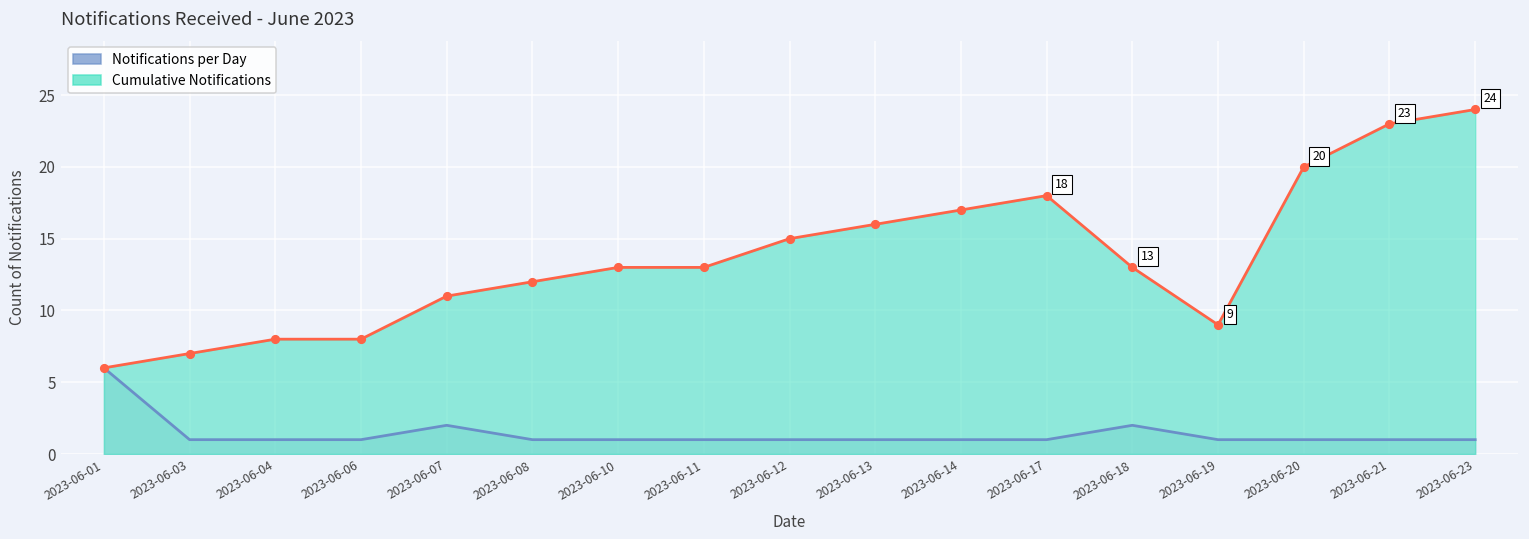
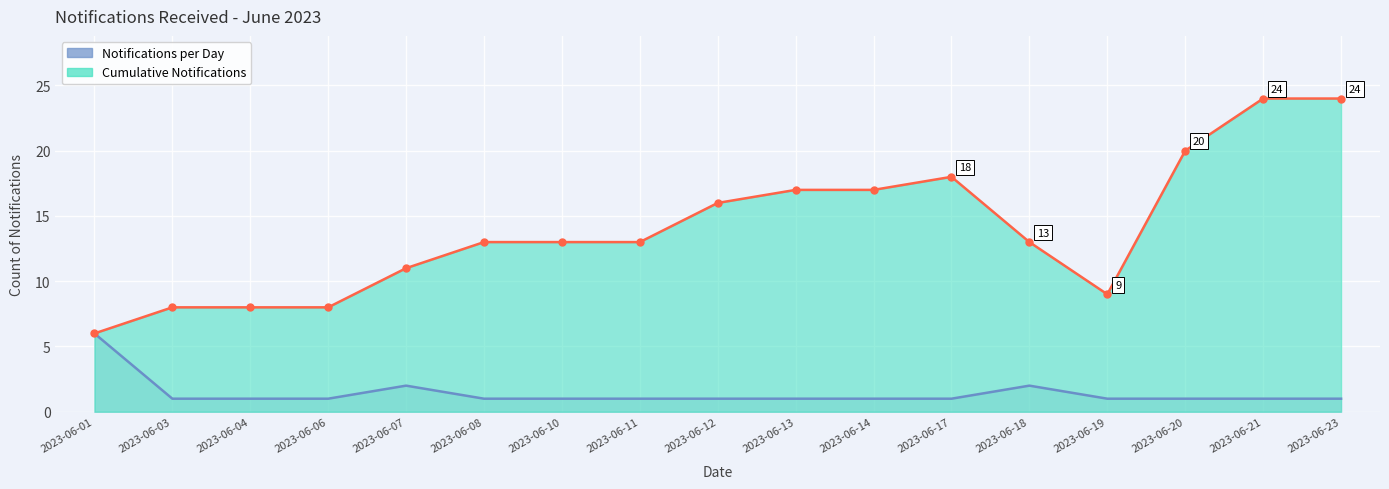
  {
    "Cumulative Notifications": {
-     "2023-06-03": 7,
-     "2023-06-08": 12,
-     "2023-06-12": 15,
-     "2023-06-13": 16,
-     "2023-06-21": 23
+     "2023-06-03": 8,
+     "2023-06-08": 13,
+     "2023-06-12": 16,
+     "2023-06-13": 17,
+     "2023-06-21": 24
    }
  }
